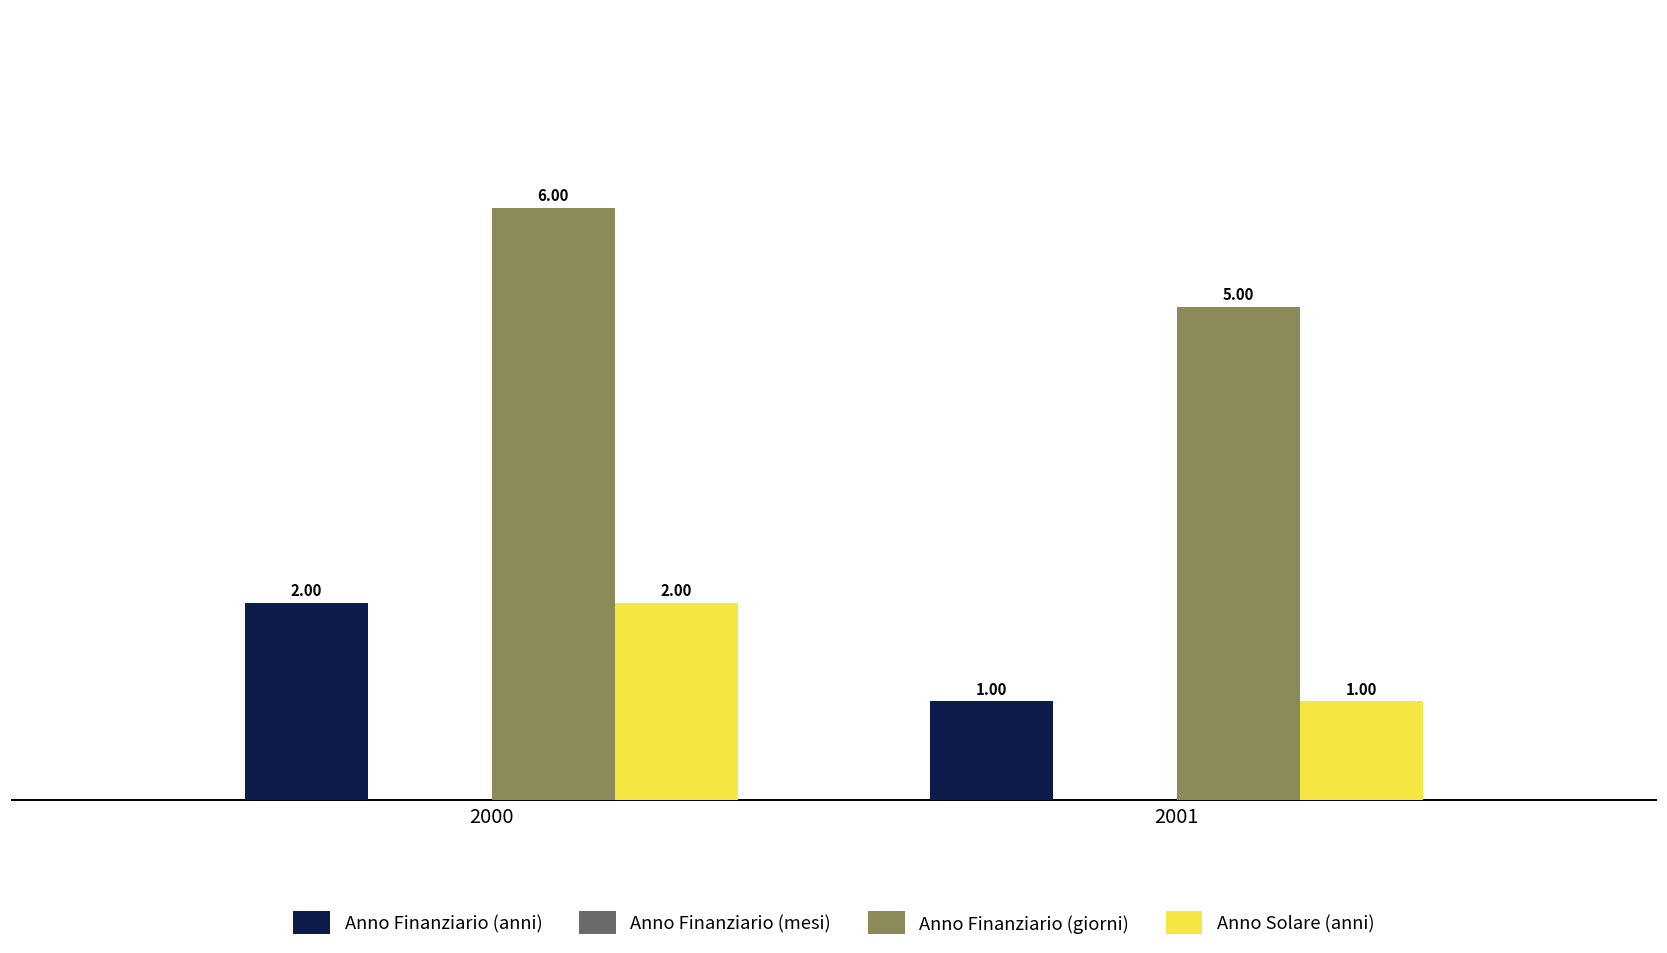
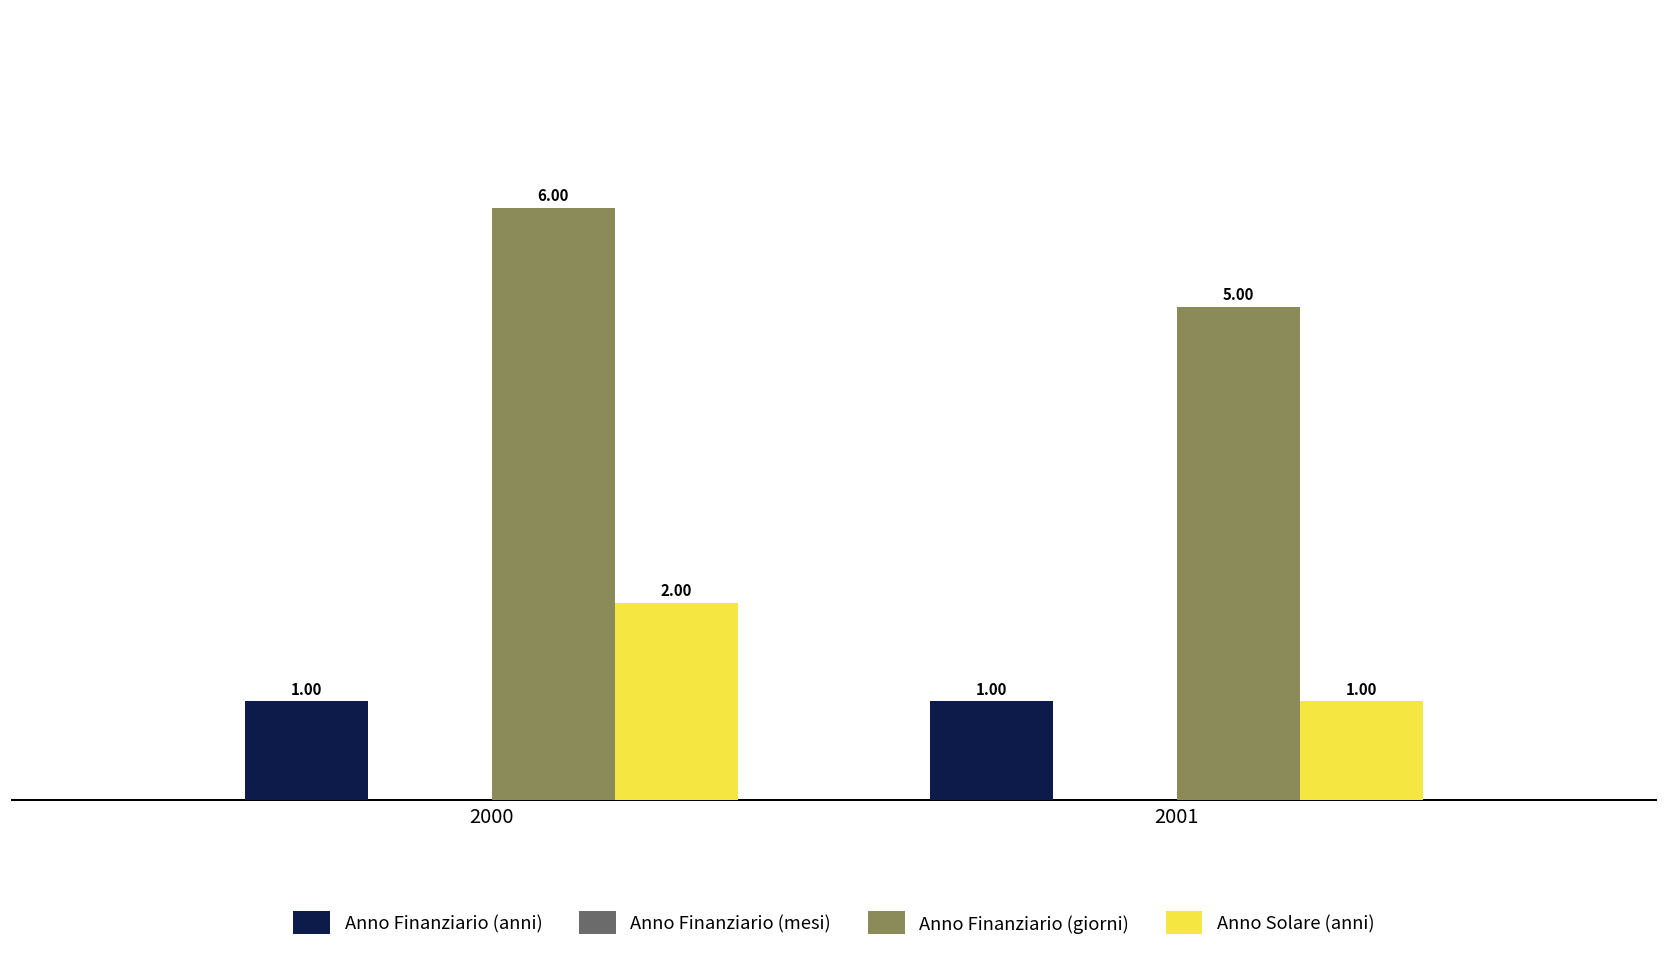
  {
    "Anno Finanziario (anni)": {
-     "2000": 2.00,
+     "2000": 1.00,
      "2001": 1.00
    },
    "Anno Solare (anni)": {
      "2000": 2.00,
      "2001": 1.00
    }
  }
